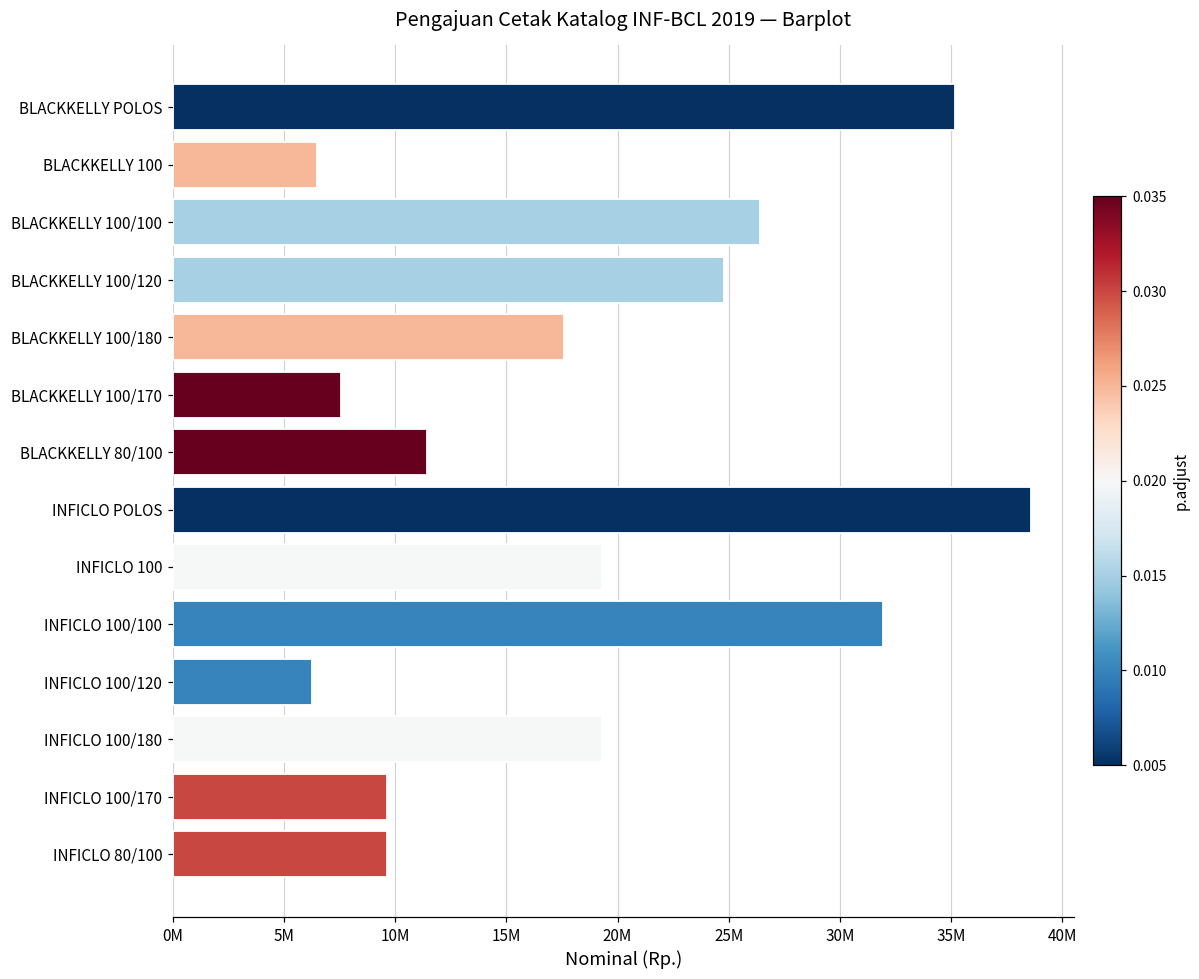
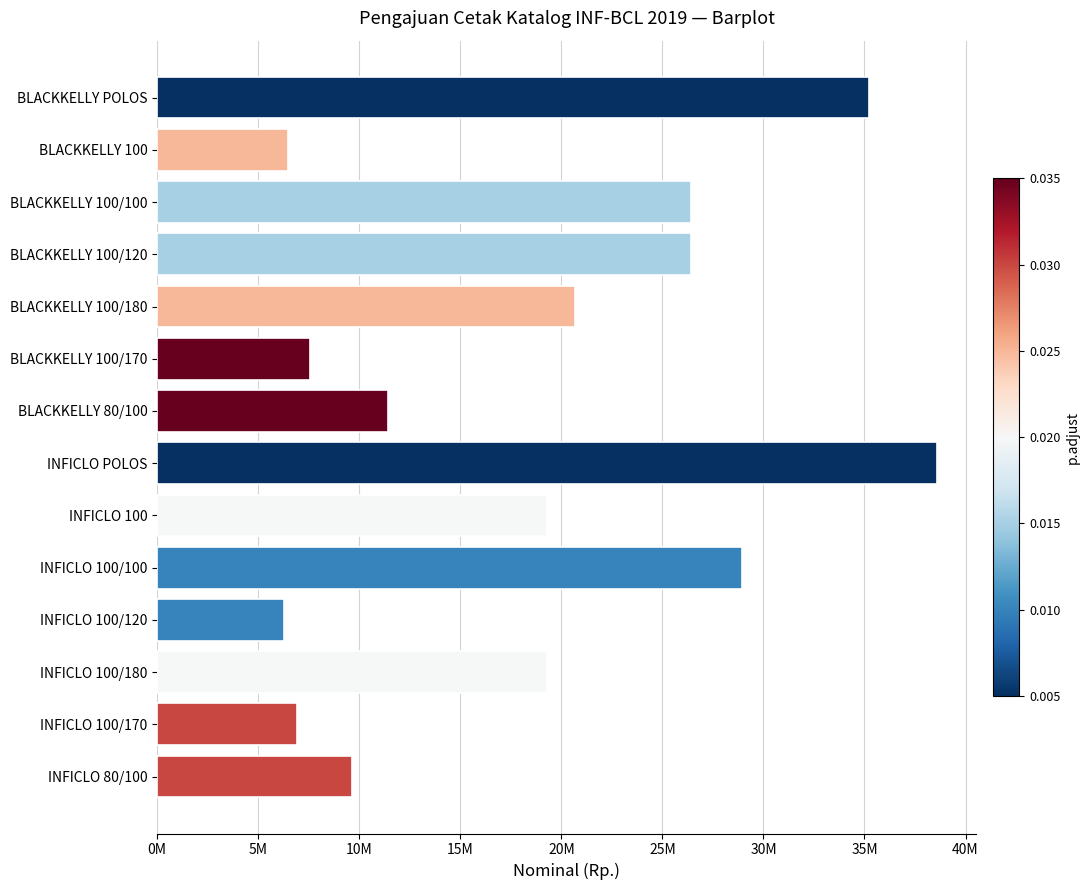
  {
    "BLACKKELLY POLOS": 35200000,
    "BLACKKELLY 100": 6500000,
    "BLACKKELLY 100/100": 26400000,
-   "BLACKKELLY 100/120": 24800000,
-   "BLACKKELLY 100/180": 17600000,
+   "BLACKKELLY 100/120": 26400000,
+   "BLACKKELLY 100/180": 20700000,
    "BLACKKELLY 100/170": 7600000,
    "BLACKKELLY 80/100": 11400000,
    "INFICLO POLOS": 38600000,
    "INFICLO 100": 19300000,
-   "INFICLO 100/100": 32000000,
+   "INFICLO 100/100": 29000000,
    "INFICLO 100/120": 6200000,
    "INFICLO 100/180": 19300000,
-   "INFICLO 100/170": 9700000,
+   "INFICLO 100/170": 6900000,
    "INFICLO 80/100": 9700000
  }
